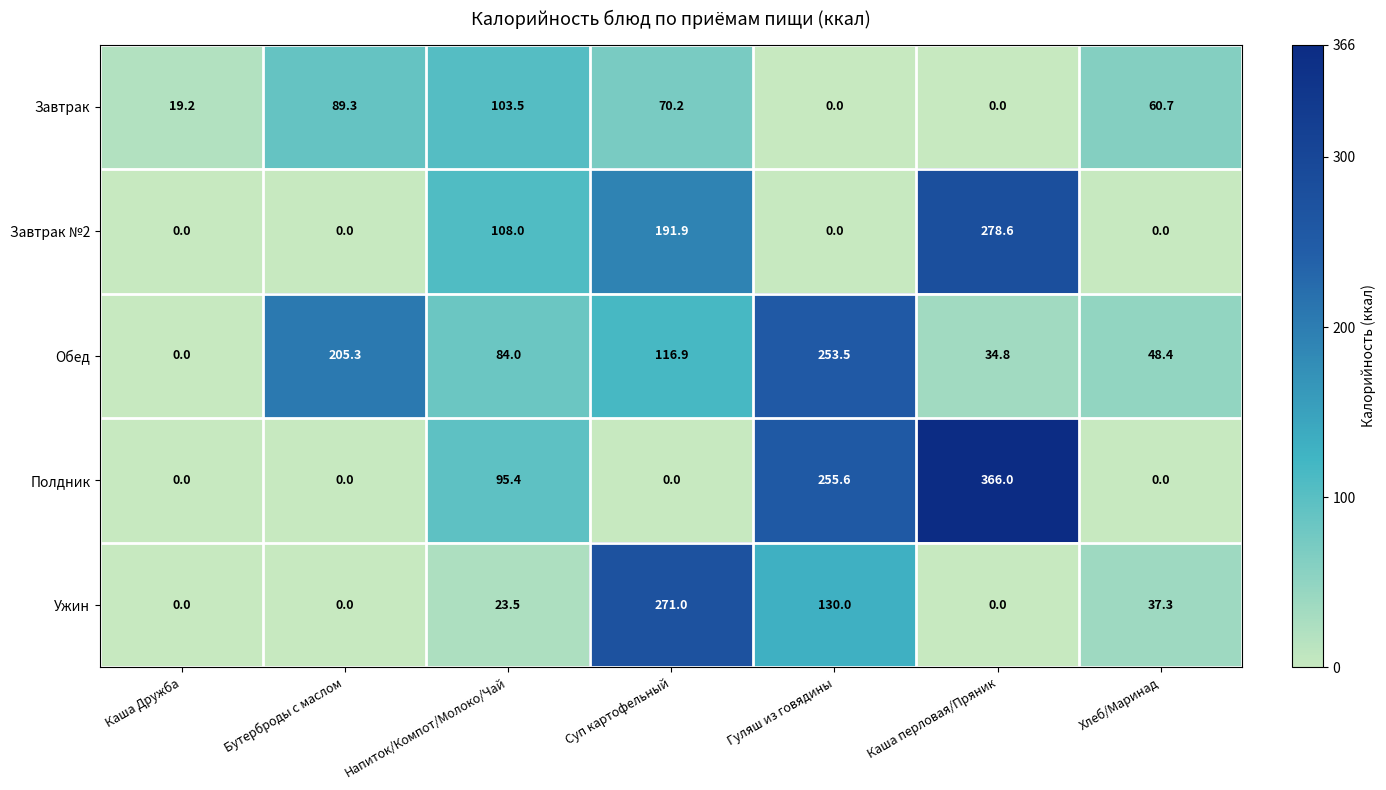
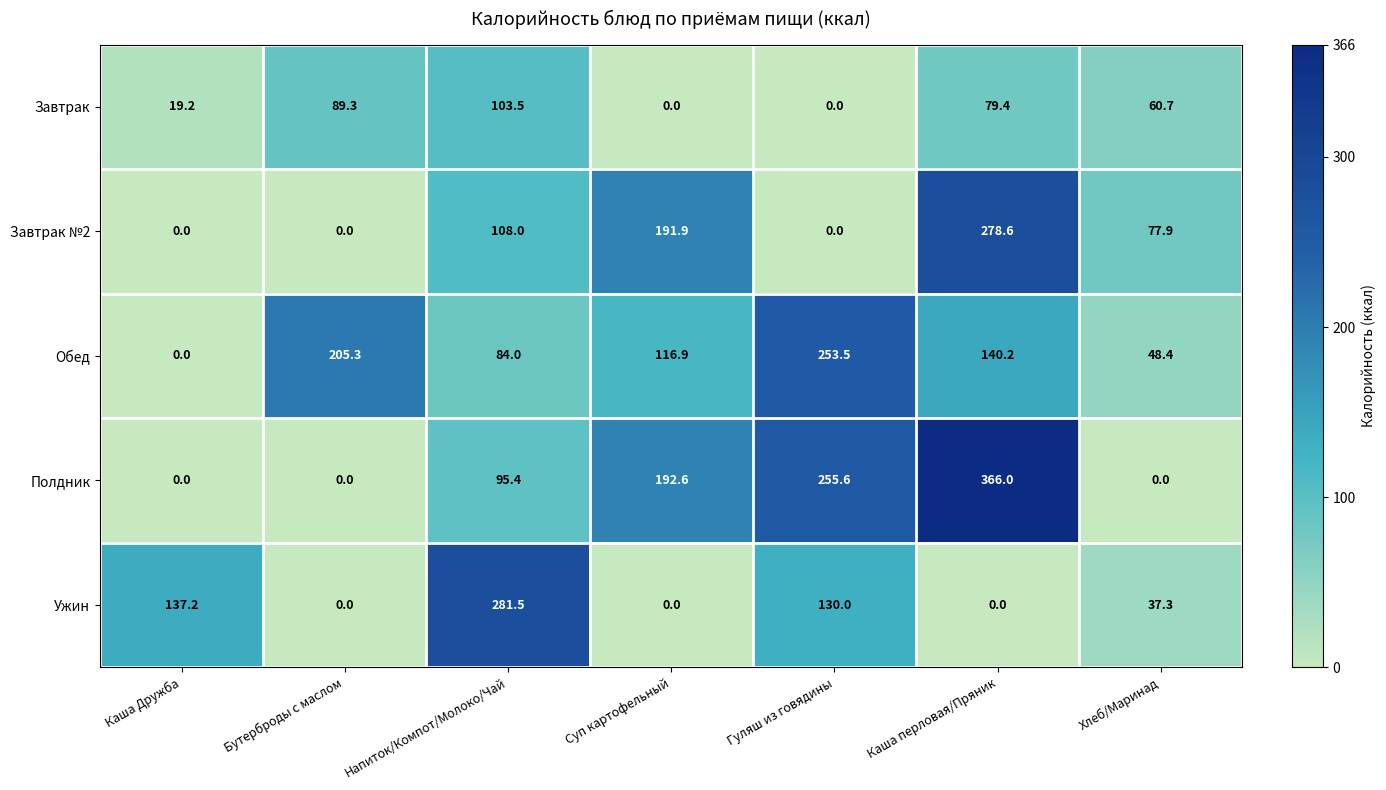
  {
    "Завтрак": {
      "Каша Дружба": 19.2,
      "Бутерброды с маслом": 89.3,
      "Напиток/Компот/Молоко/Чай": 103.5,
-     "Суп картофельный": 70.2,
+     "Суп картофельный": 0.0,
      "Гуляш из говядины": 0.0,
-     "Каша перловая/Пряник": 0.0,
+     "Каша перловая/Пряник": 79.4,
      "Хлеб/Маринад": 60.7
    },
    "Завтрак №2": {
      "Каша Дружба": 0.0,
      "Бутерброды с маслом": 0.0,
      "Напиток/Компот/Молоко/Чай": 108.0,
      "Суп картофельный": 191.9,
      "Гуляш из говядины": 0.0,
      "Каша перловая/Пряник": 278.6,
-     "Хлеб/Маринад": 0.0
+     "Хлеб/Маринад": 77.9
    },
    "Обед": {
      "Каша Дружба": 0.0,
      "Бутерброды с маслом": 205.3,
      "Напиток/Компот/Молоко/Чай": 84.0,
      "Суп картофельный": 116.9,
      "Гуляш из говядины": 253.5,
-     "Каша перловая/Пряник": 34.8,
+     "Каша перловая/Пряник": 140.2,
      "Хлеб/Маринад": 48.4
    },
    "Полдник": {
      "Каша Дружба": 0.0,
      "Бутерброды с маслом": 0.0,
      "Напиток/Компот/Молоко/Чай": 95.4,
-     "Суп картофельный": 0.0,
+     "Суп картофельный": 192.6,
      "Гуляш из говядины": 255.6,
      "Каша перловая/Пряник": 366.0,
      "Хлеб/Маринад": 0.0
    },
    "Ужин": {
-     "Каша Дружба": 0.0,
+     "Каша Дружба": 137.2,
      "Бутерброды с маслом": 0.0,
-     "Напиток/Компот/Молоко/Чай": 23.5,
-     "Суп картофельный": 271.0,
+     "Напиток/Компот/Молоко/Чай": 281.5,
+     "Суп картофельный": 0.0,
      "Гуляш из говядины": 130.0,
      "Каша перловая/Пряник": 0.0,
      "Хлеб/Маринад": 37.3
    }
  }
